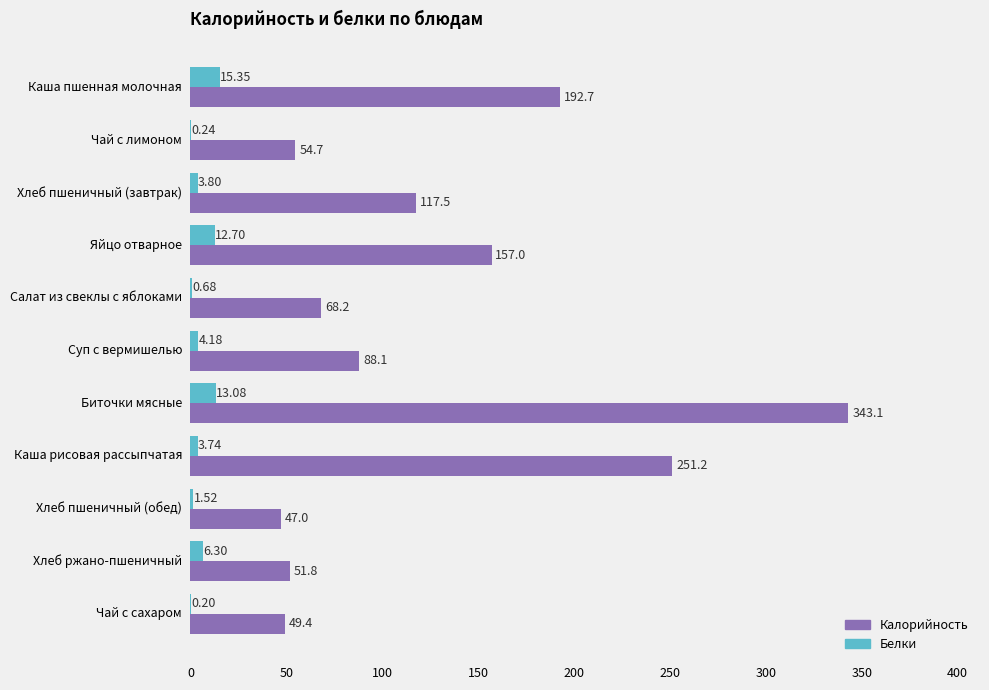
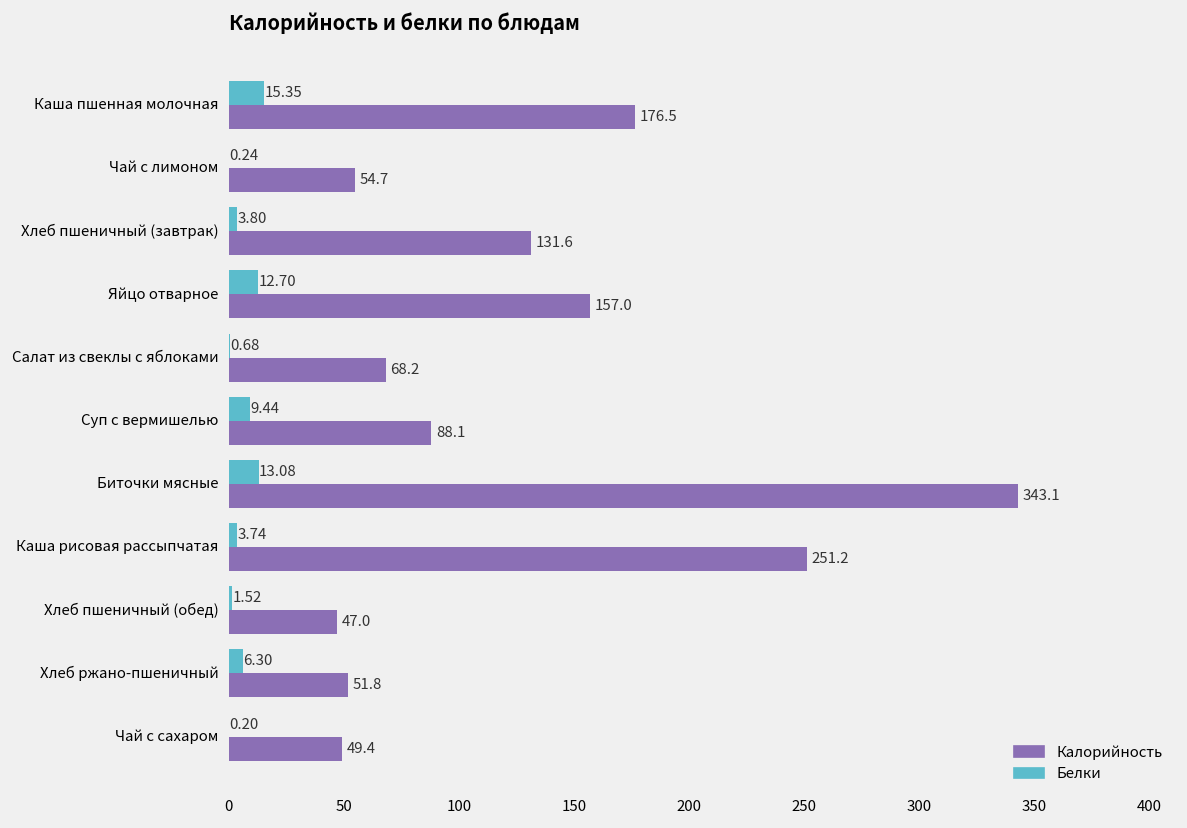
  {
    "Калорийность": {
-     "Каша пшенная молочная": 192.7,
+     "Каша пшенная молочная": 176.5,
      "Чай с лимоном": 54.7,
-     "Хлеб пшеничный (завтрак)": 117.5,
+     "Хлеб пшеничный (завтрак)": 131.6,
      "Яйцо отварное": 157.0,
      "Салат из свеклы с яблоками": 68.2,
      "Суп с вермишелью": 88.1,
      "Биточки мясные": 343.1,
      "Каша рисовая рассыпчатая": 251.2,
      "Хлеб пшеничный (обед)": 47.0,
      "Хлеб ржано-пшеничный": 51.8,
      "Чай с сахаром": 49.4
    },
    "Белки": {
      "Каша пшенная молочная": 15.35,
      "Чай с лимоном": 0.24,
      "Хлеб пшеничный (завтрак)": 3.80,
      "Яйцо отварное": 12.70,
      "Салат из свеклы с яблоками": 0.68,
-     "Суп с вермишелью": 4.18,
+     "Суп с вермишелью": 9.44,
      "Биточки мясные": 13.08,
      "Каша рисовая рассыпчатая": 3.74,
      "Хлеб пшеничный (обед)": 1.52,
      "Хлеб ржано-пшеничный": 6.30,
      "Чай с сахаром": 0.20
    }
  }
